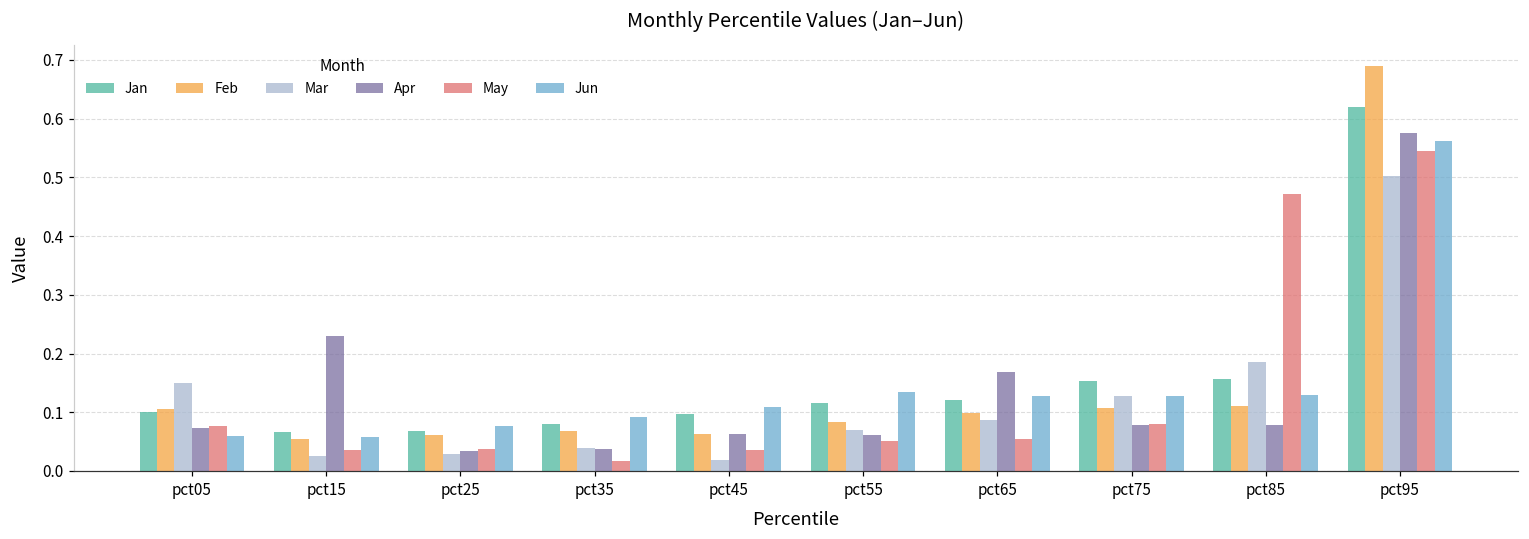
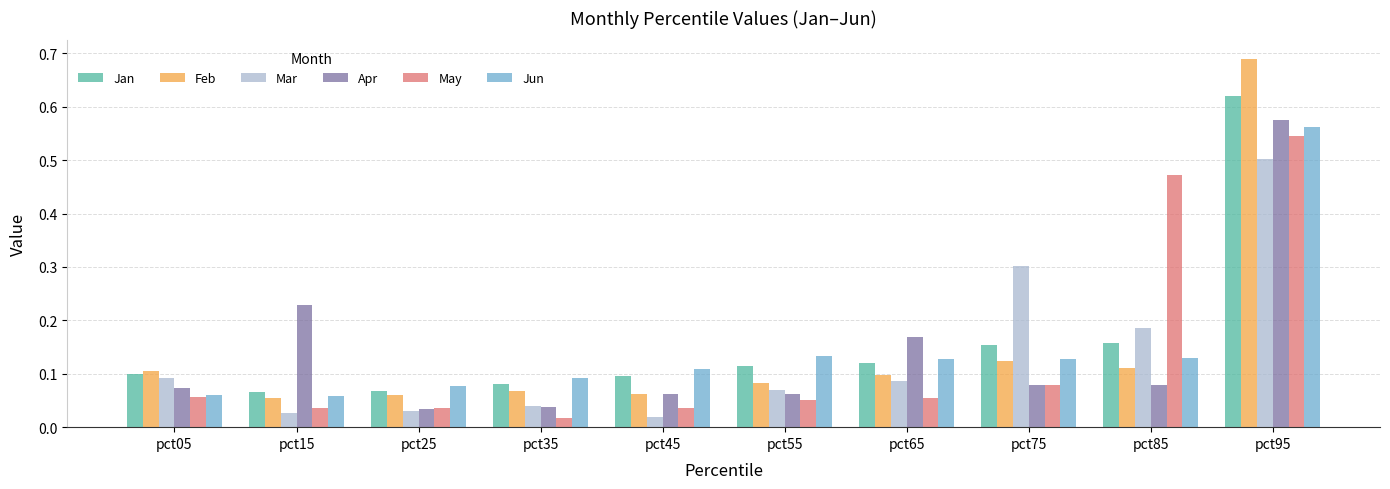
  {
    "Feb": {
      "pct05": 0.10,
      "pct15": 0.05,
      "pct25": 0.06,
      "pct35": 0.07,
      "pct45": 0.06,
      "pct55": 0.08,
      "pct65": 0.10,
-     "pct75": 0.11,
+     "pct75": 0.12,
      "pct85": 0.11,
      "pct95": 0.69
    },
    "Mar": {
-     "pct05": 0.15,
+     "pct05": 0.09,
      "pct15": 0.03,
      "pct25": 0.03,
      "pct35": 0.04,
      "pct45": 0.02,
      "pct55": 0.07,
      "pct65": 0.09,
-     "pct75": 0.13,
+     "pct75": 0.30,
      "pct85": 0.19,
      "pct95": 0.50
    },
    "Apr": {
      "pct05": 0.07,
      "pct15": 0.23,
      "pct25": 0.03,
      "pct35": 0.04,
      "pct45": 0.06,
      "pct55": 0.06,
      "pct65": 0.17,
      "pct75": 0.08,
      "pct85": 0.08,
      "pct95": 0.58
    },
    "May": {
-     "pct05": 0.08,
+     "pct05": 0.06,
      "pct15": 0.04,
      "pct25": 0.04,
      "pct35": 0.02,
      "pct45": 0.04,
      "pct55": 0.05,
      "pct65": 0.05,
      "pct75": 0.08,
      "pct85": 0.47,
      "pct95": 0.55
    }
  }
